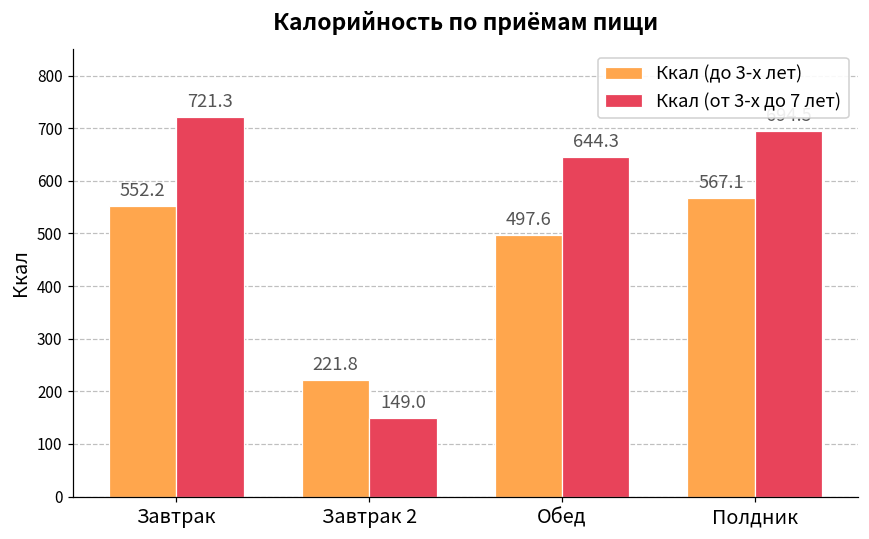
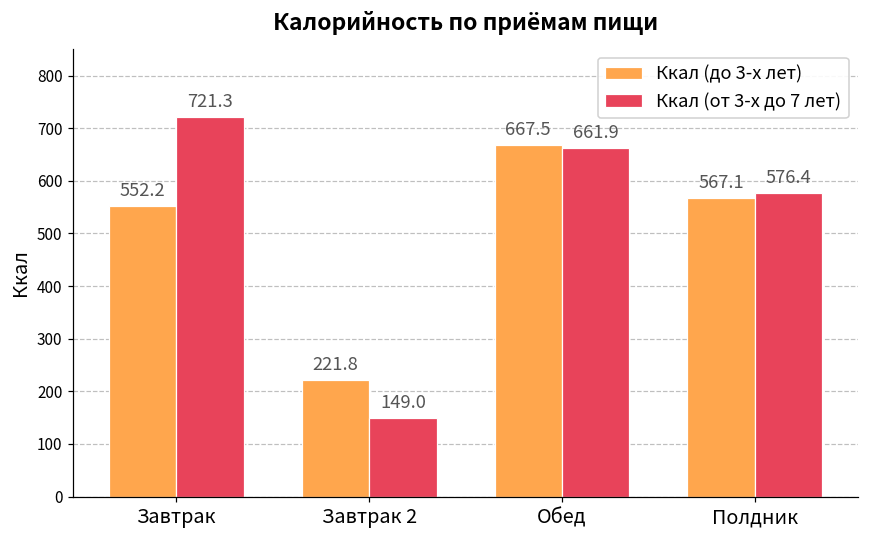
  {
    "Ккал (до 3-х лет)": {
      "Завтрак": 552.2,
      "Завтрак 2": 221.8,
-     "Обед": 497.6,
+     "Обед": 667.5,
      "Полдник": 567.1
    },
    "Ккал (от 3-х до 7 лет)": {
      "Завтрак": 721.3,
      "Завтрак 2": 149.0,
-     "Обед": 644.3,
-     "Полдник": 690
+     "Обед": 661.9,
+     "Полдник": 580
    }
  }
